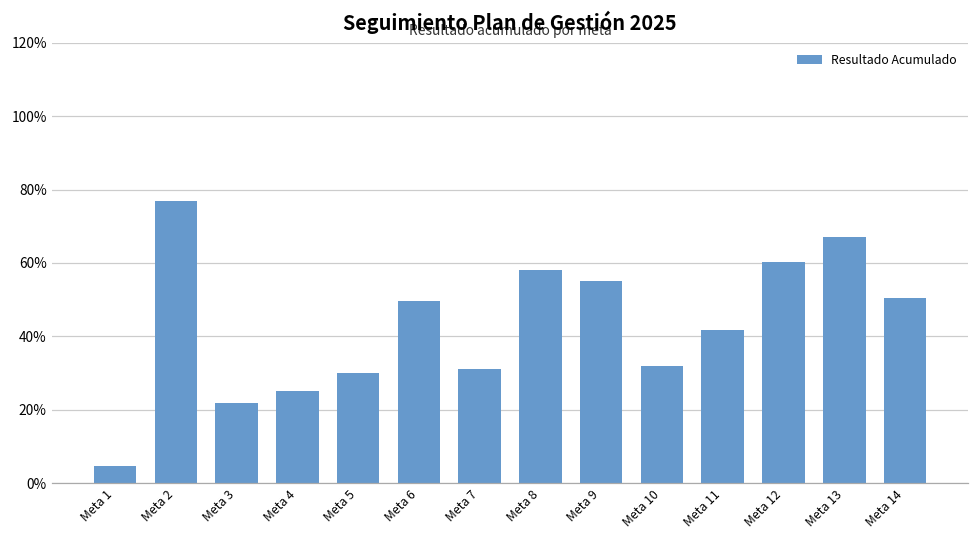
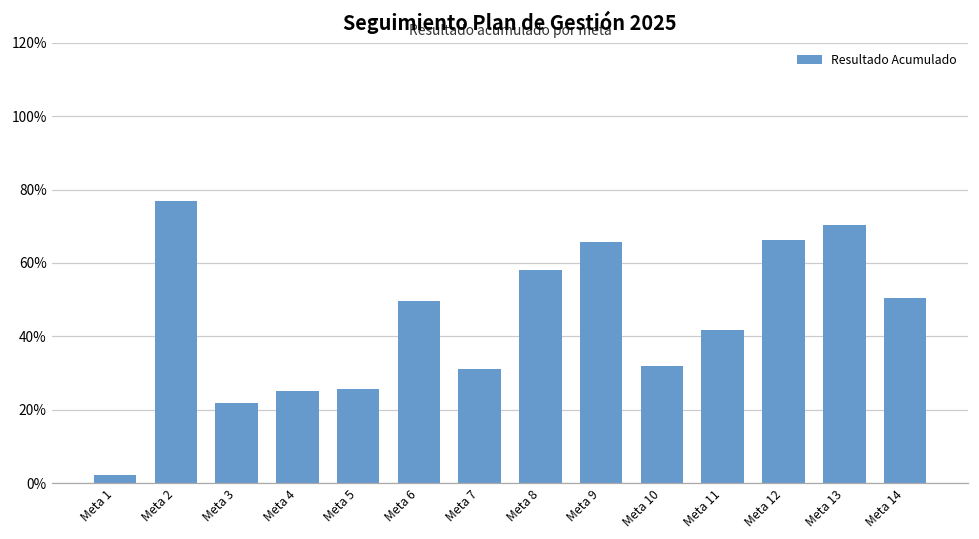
  {
-   "Meta 1": "5%",
+   "Meta 1": "2%",
    "Meta 2": "77%",
    "Meta 3": "22%",
    "Meta 4": "25%",
-   "Meta 5": "30%",
+   "Meta 5": "26%",
    "Meta 6": "50%",
    "Meta 7": "31%",
    "Meta 8": "58%",
-   "Meta 9": "55%",
+   "Meta 9": "66%",
    "Meta 10": "32%",
    "Meta 11": "42%",
-   "Meta 12": "60%",
-   "Meta 13": "67%",
+   "Meta 12": "66%",
+   "Meta 13": "70%",
    "Meta 14": "50%"
  }
